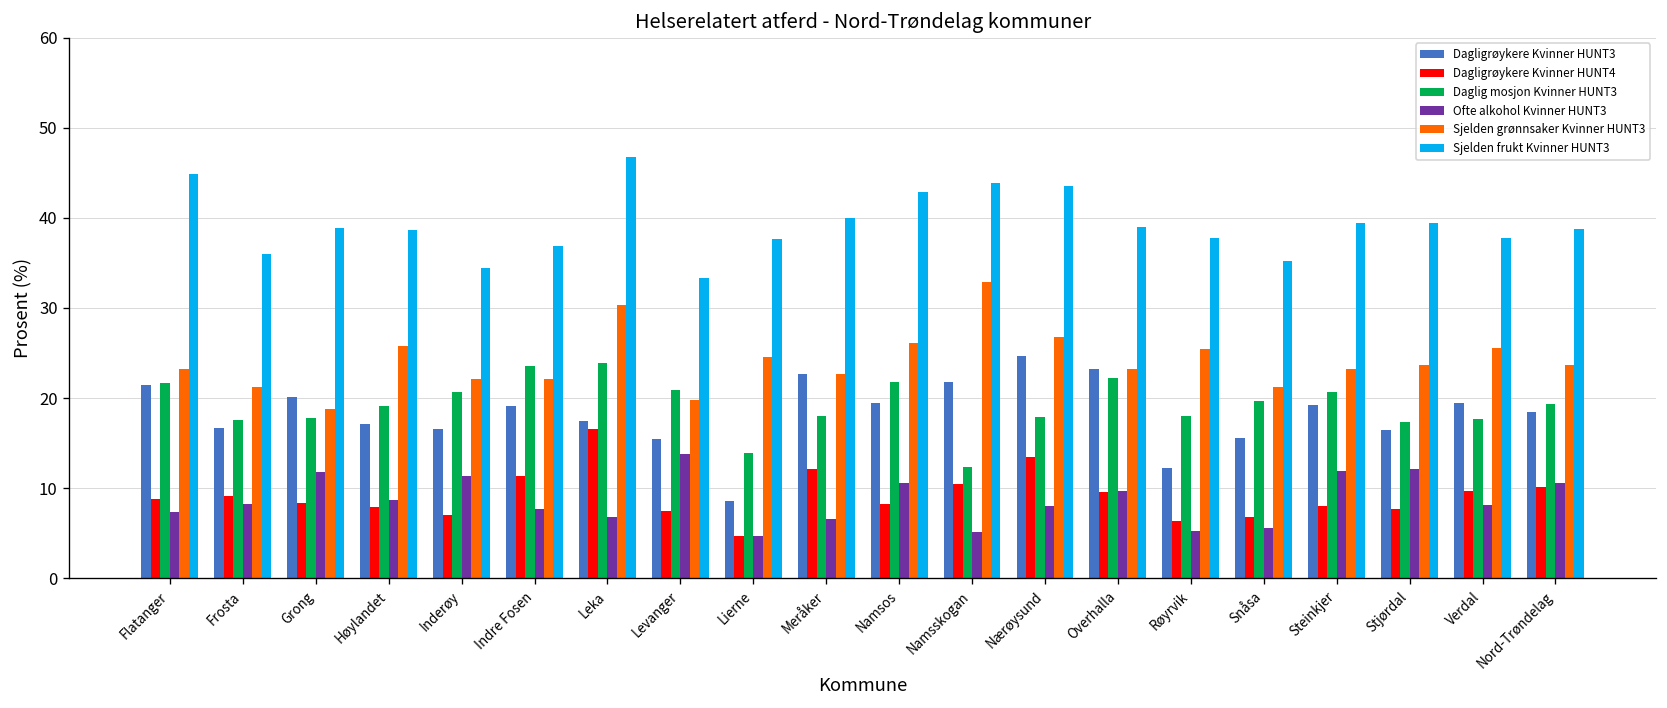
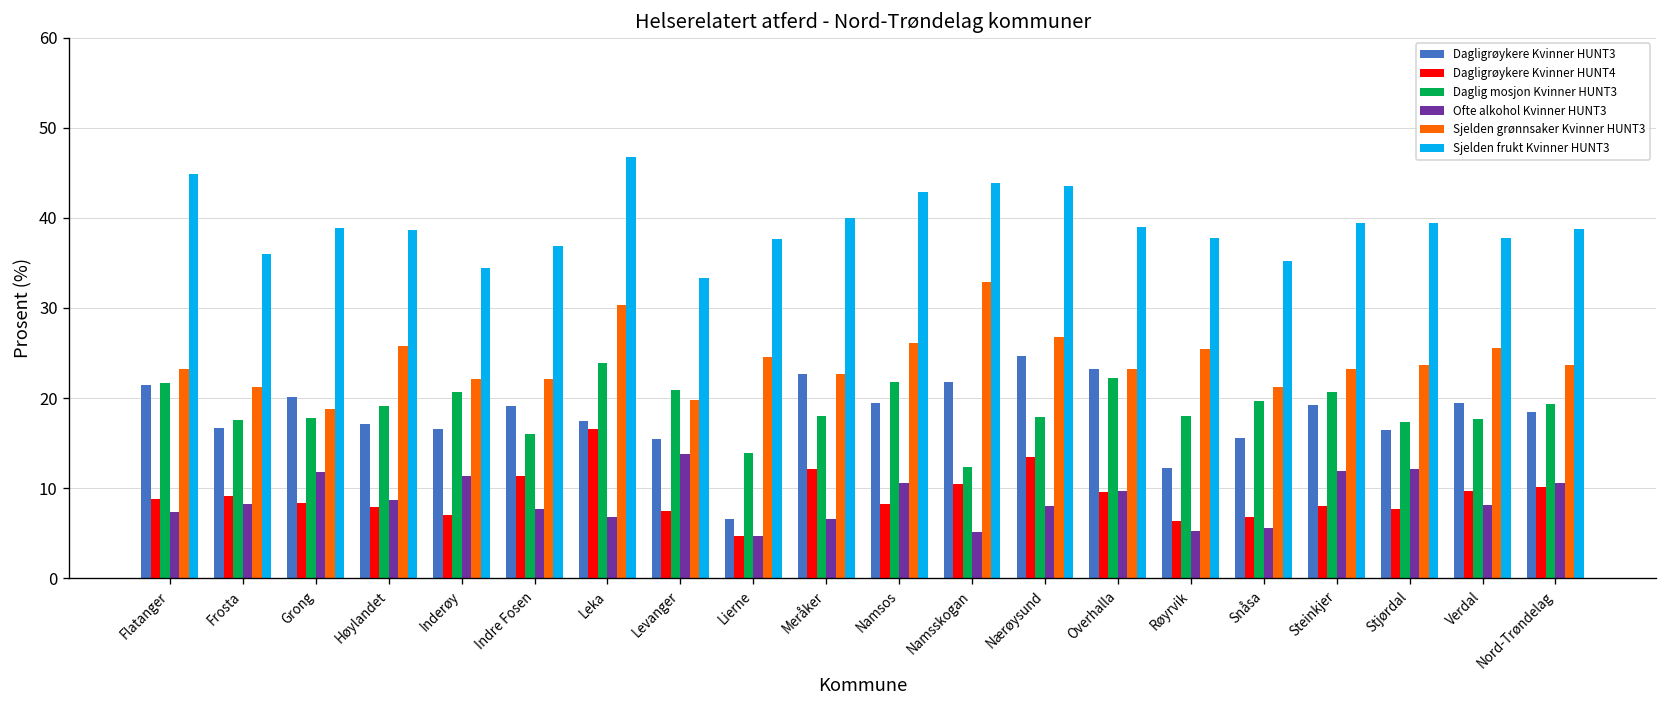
  {
    "Dagligrøykere Kvinner HUNT3": {
      "Flatanger": 21,
      "Frosta": 17,
      "Grong": 20,
      "Høylandet": 17,
      "Inderøy": 17,
      "Indre Fosen": 19,
      "Leka": 18,
      "Levanger": 15,
-     "Lierne": 9,
+     "Lierne": 7,
      "Meråker": 23,
      "Namsos": 19,
      "Namsskogan": 22,
      "Nærøysund": 25,
      "Overhalla": 23,
      "Røyrvik": 12,
      "Snåsa": 16,
      "Steinkjer": 19,
      "Stjørdal": 16,
      "Verdal": 19,
      "Nord-Trøndelag": 18
    },
    "Dagligrøykere Kvinner HUNT4": {
      "Flatanger": 9,
      "Frosta": 9,
      "Grong": 8,
      "Høylandet": 8,
      "Inderøy": 7,
      "Indre Fosen": 11,
      "Leka": 17,
      "Levanger": 8,
      "Lierne": 5,
      "Meråker": 12,
      "Namsos": 8,
      "Namsskogan": 10,
      "Nærøysund": 13,
      "Overhalla": 10,
      "Røyrvik": 6,
      "Snåsa": 7,
      "Steinkjer": 8,
      "Stjørdal": 8,
      "Verdal": 10,
      "Nord-Trøndelag": 10
    },
    "Daglig mosjon Kvinner HUNT3": {
      "Flatanger": 22,
      "Frosta": 18,
      "Grong": 18,
      "Høylandet": 19,
      "Inderøy": 21,
-     "Indre Fosen": 24,
+     "Indre Fosen": 16,
      "Leka": 24,
      "Levanger": 21,
      "Lierne": 14,
      "Meråker": 18,
      "Namsos": 22,
      "Namsskogan": 12,
      "Nærøysund": 18,
      "Overhalla": 22,
      "Røyrvik": 18,
      "Snåsa": 20,
      "Steinkjer": 21,
      "Stjørdal": 17,
      "Verdal": 18,
      "Nord-Trøndelag": 19
    },
    "Ofte alkohol Kvinner HUNT3": {
      "Flatanger": 7,
      "Frosta": 8,
      "Grong": 12,
      "Høylandet": 9,
      "Inderøy": 11,
      "Indre Fosen": 8,
      "Leka": 7,
      "Levanger": 14,
      "Lierne": 5,
      "Meråker": 7,
      "Namsos": 11,
      "Namsskogan": 5,
      "Nærøysund": 8,
      "Overhalla": 10,
      "Røyrvik": 5,
      "Snåsa": 6,
      "Steinkjer": 12,
      "Stjørdal": 12,
      "Verdal": 8,
      "Nord-Trøndelag": 11
    },
    "Sjelden grønnsaker Kvinner HUNT3": {
      "Flatanger": 23,
      "Frosta": 21,
      "Grong": 19,
      "Høylandet": 26,
      "Inderøy": 22,
      "Indre Fosen": 22,
      "Leka": 30,
      "Levanger": 20,
      "Lierne": 25,
      "Meråker": 23,
      "Namsos": 26,
      "Namsskogan": 33,
      "Nærøysund": 27,
      "Overhalla": 23,
      "Røyrvik": 25,
      "Snåsa": 21,
      "Steinkjer": 23,
      "Stjørdal": 24,
      "Verdal": 26,
      "Nord-Trøndelag": 24
    },
    "Sjelden frukt Kvinner HUNT3": {
      "Flatanger": 45,
      "Frosta": 36,
      "Grong": 39,
      "Høylandet": 39,
      "Inderøy": 34,
      "Indre Fosen": 37,
      "Leka": 47,
      "Levanger": 33,
      "Lierne": 38,
      "Meråker": 40,
      "Namsos": 43,
      "Namsskogan": 44,
      "Nærøysund": 44,
      "Overhalla": 39,
      "Røyrvik": 38,
      "Snåsa": 35,
      "Steinkjer": 39,
      "Stjørdal": 39,
      "Verdal": 38,
      "Nord-Trøndelag": 39
    }
  }
